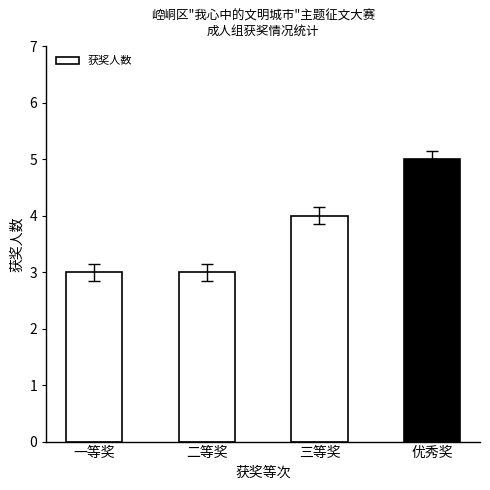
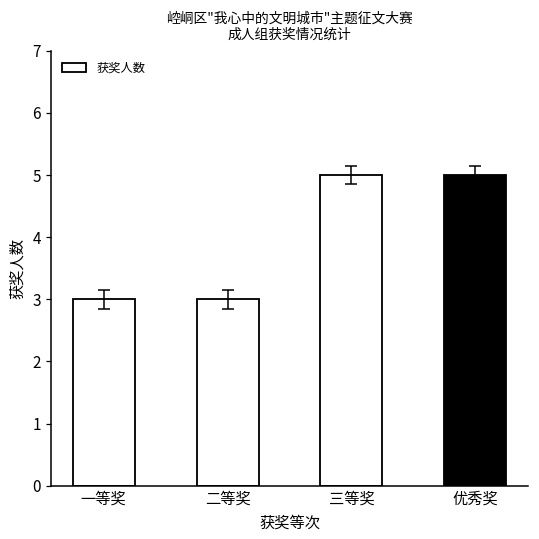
  {
    "获奖人数": {
      "一等奖": 3,
      "二等奖": 3,
-     "三等奖": 4,
+     "三等奖": 5,
      "优秀奖": 5
    }
  }
